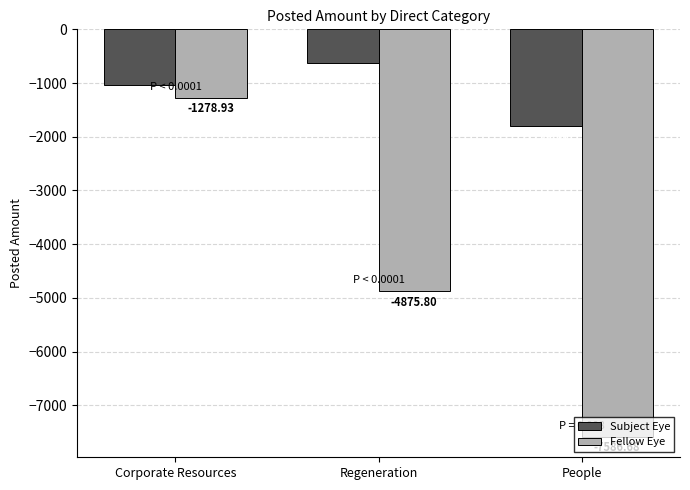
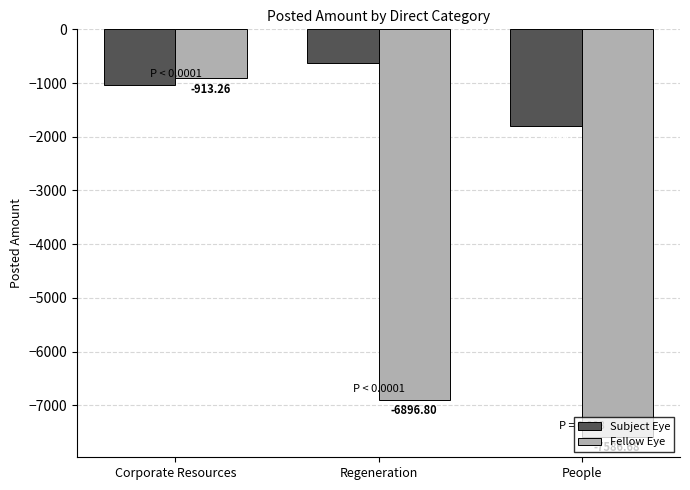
  {
    "Subject Eye": {
      "Corporate Resources": -1000,
      "Regeneration": -600,
      "People": -1800
    },
    "Fellow Eye": {
-     "Corporate Resources": -1278.93,
-     "Regeneration": -4875.80
+     "Corporate Resources": -913.26,
+     "Regeneration": -6896.80
    }
  }
